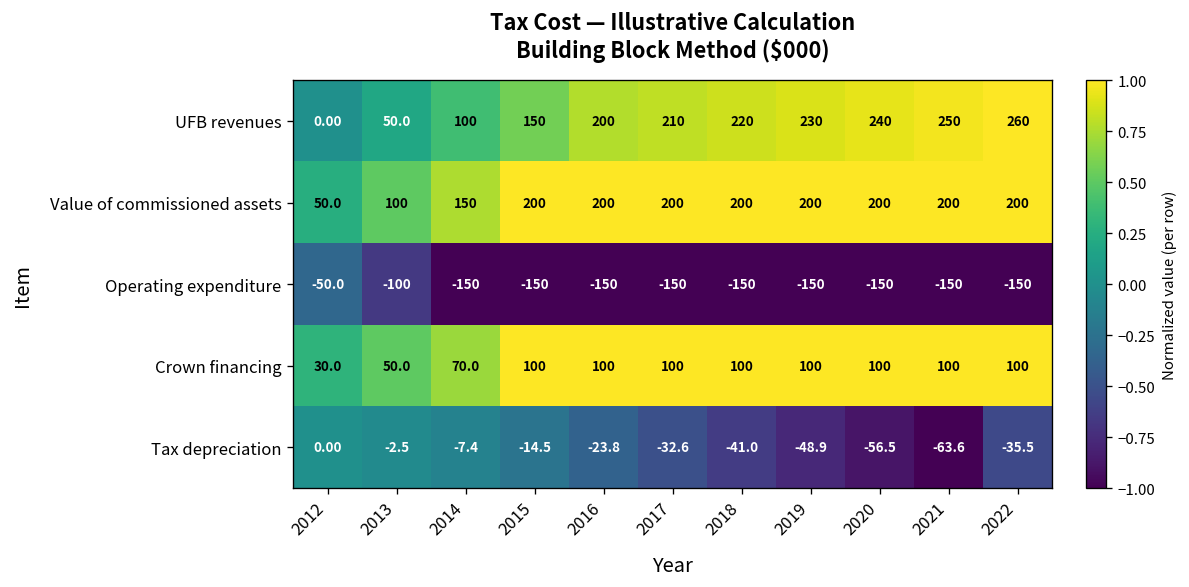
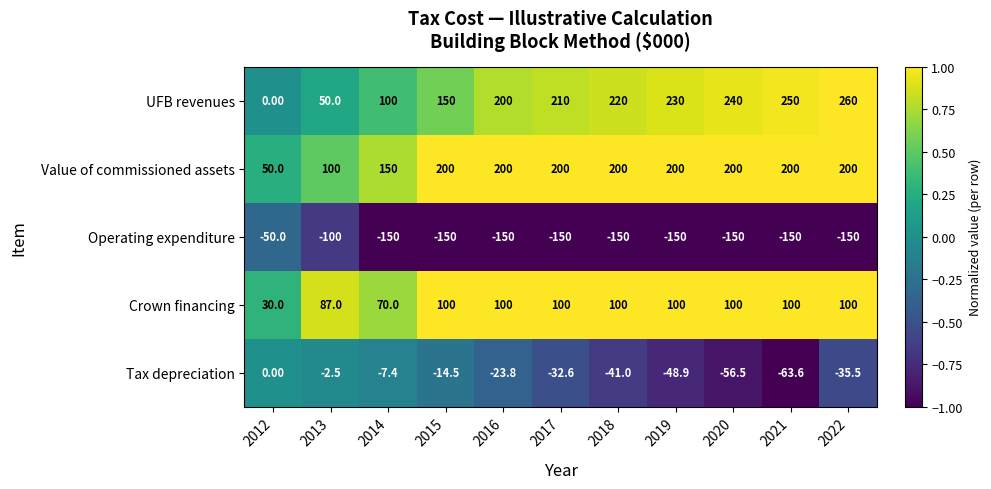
  {
    "UFB revenues": {
      "2012": 0.00,
      "2013": 50.0,
      "2014": 100,
      "2015": 150,
      "2016": 200,
      "2017": 210,
      "2018": 220,
      "2019": 230,
      "2020": 240,
      "2021": 250,
      "2022": 260
    },
    "Value of commissioned assets": {
      "2012": 50.0,
      "2013": 100,
      "2014": 150,
      "2015": 200,
      "2016": 200,
      "2017": 200,
      "2018": 200,
      "2019": 200,
      "2020": 200,
      "2021": 200,
      "2022": 200
    },
    "Operating expenditure": {
      "2012": -50.0,
      "2013": -100,
      "2014": -150,
      "2015": -150,
      "2016": -150,
      "2017": -150,
      "2018": -150,
      "2019": -150,
      "2020": -150,
      "2021": -150,
      "2022": -150
    },
    "Crown financing": {
      "2012": 30.0,
-     "2013": 50.0,
+     "2013": 87.0,
      "2014": 70.0,
      "2015": 100,
      "2016": 100,
      "2017": 100,
      "2018": 100,
      "2019": 100,
      "2020": 100,
      "2021": 100,
      "2022": 100
    },
    "Tax depreciation": {
      "2012": 0.00,
      "2013": -2.5,
      "2014": -7.4,
      "2015": -14.5,
      "2016": -23.8,
      "2017": -32.6,
      "2018": -41.0,
      "2019": -48.9,
      "2020": -56.5,
      "2021": -63.6,
      "2022": -35.5
    }
  }
